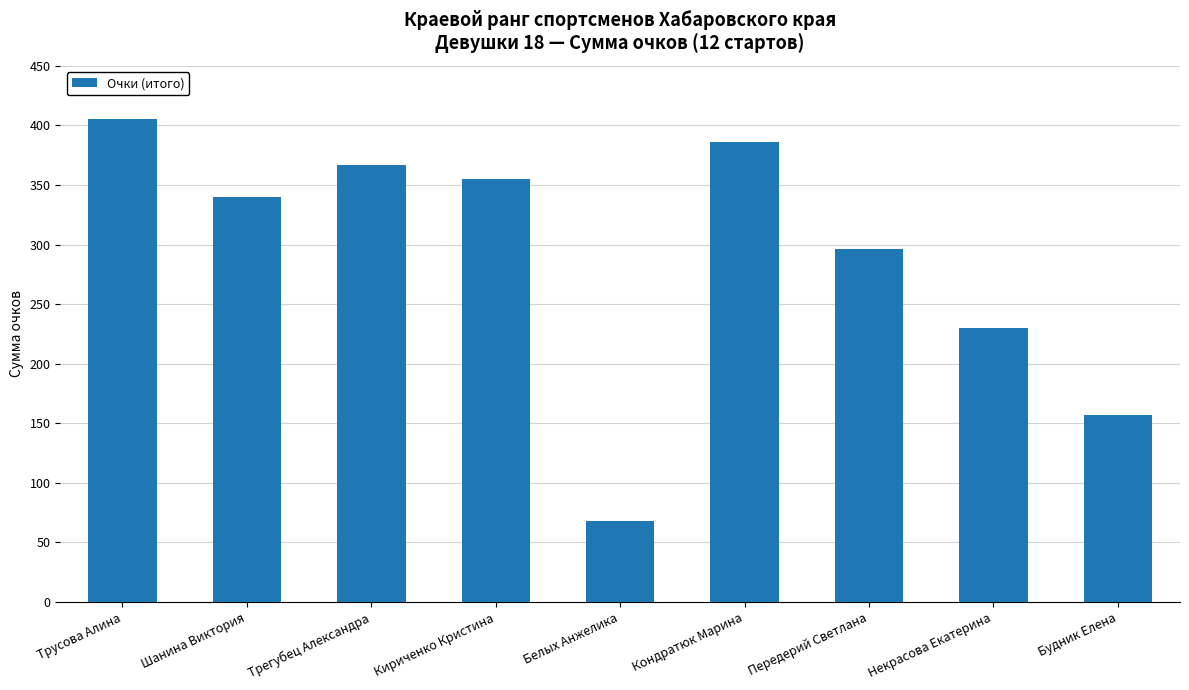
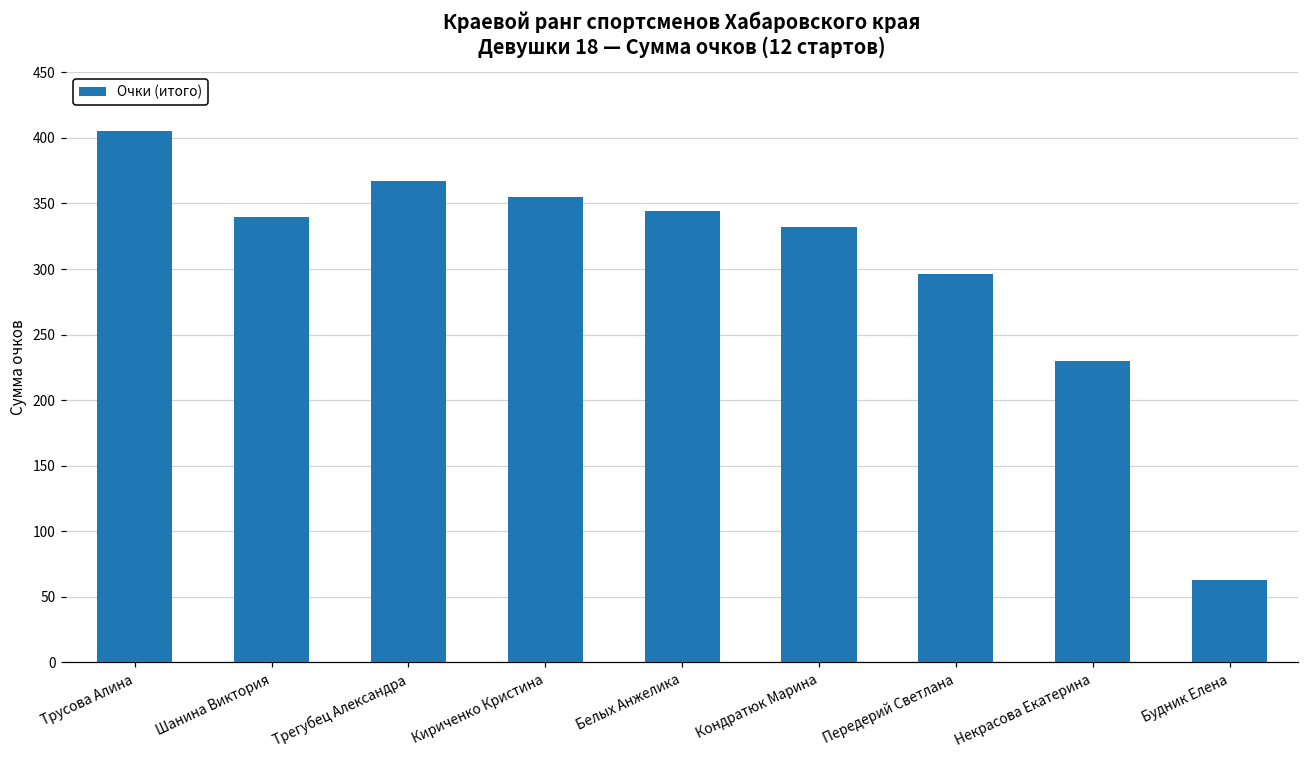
  {
    "Трусова Алина": 405,
    "Шанина Виктория": 340,
    "Трегубец Александра": 367,
    "Кириченко Кристина": 355,
-   "Белых Анжелика": 68,
-   "Кондратюк Марина": 386,
+   "Белых Анжелика": 344,
+   "Кондратюк Марина": 332,
    "Передерий Светлана": 296,
    "Некрасова Екатерина": 230,
-   "Будник Елена": 157
+   "Будник Елена": 63
  }
